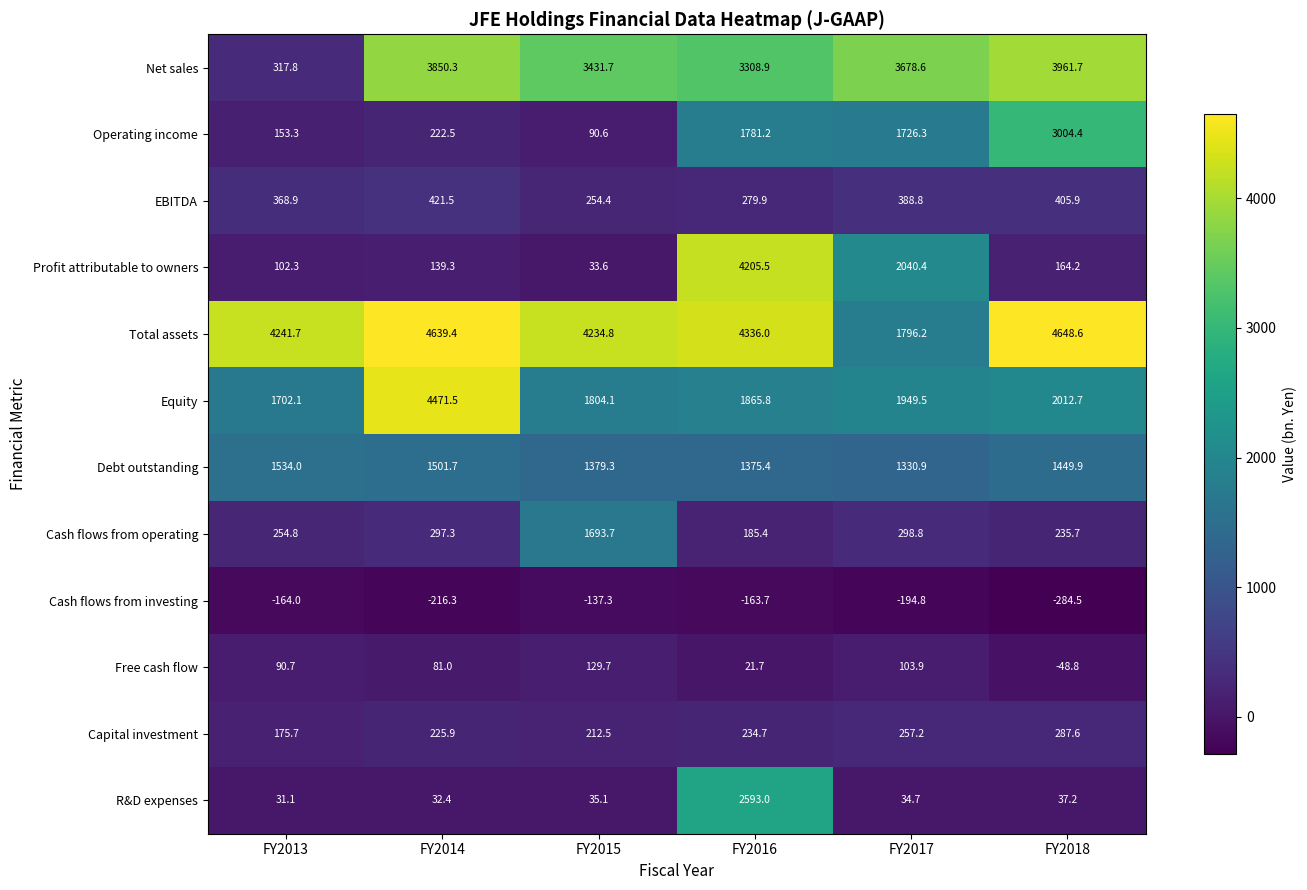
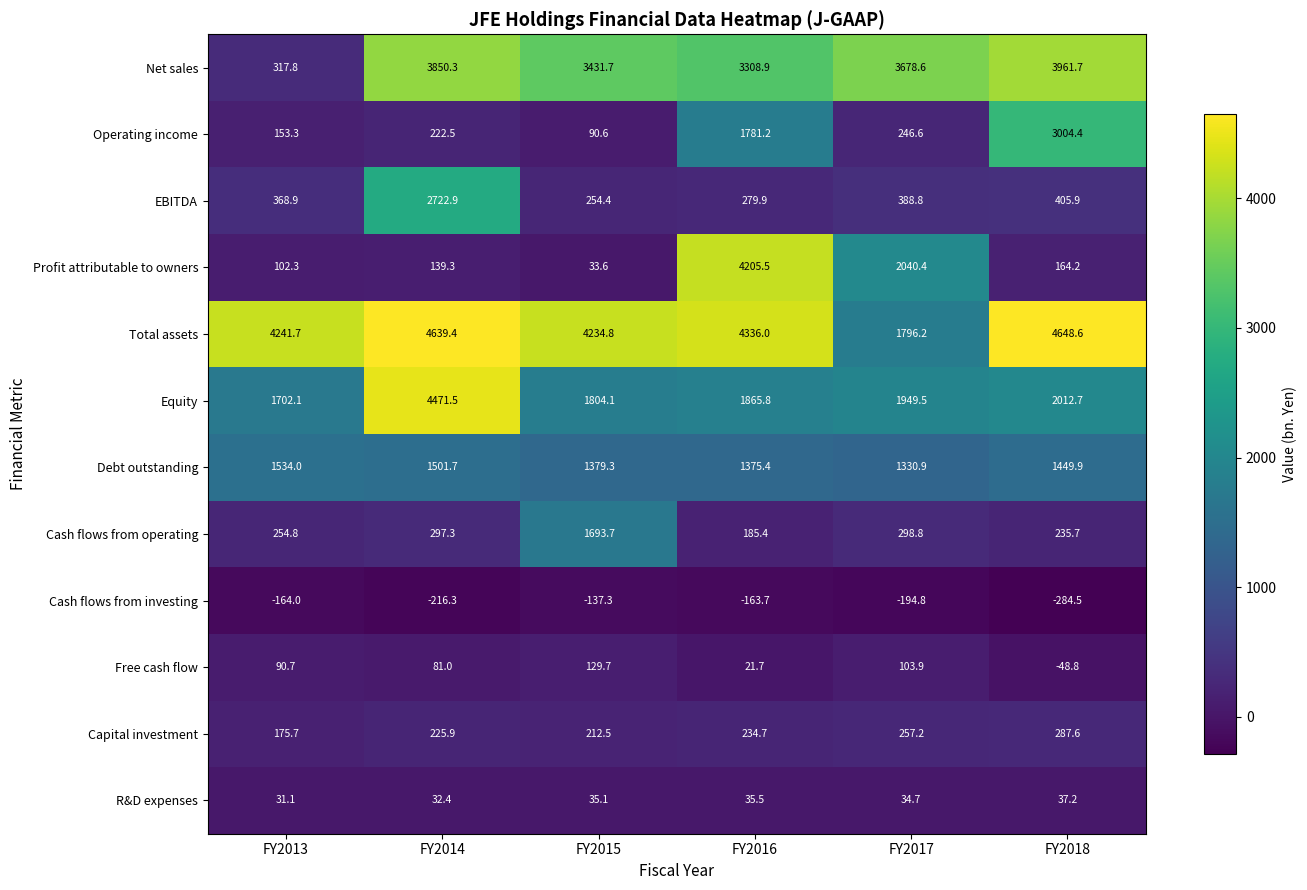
  {
    "Net sales": {
      "FY2013": 317.8,
      "FY2014": 3850.3,
      "FY2015": 3431.7,
      "FY2016": 3308.9,
      "FY2017": 3678.6,
      "FY2018": 3961.7
    },
    "Operating income": {
      "FY2013": 153.3,
      "FY2014": 222.5,
      "FY2015": 90.6,
      "FY2016": 1781.2,
-     "FY2017": 1726.3,
+     "FY2017": 246.6,
      "FY2018": 3004.4
    },
    "EBITDA": {
      "FY2013": 368.9,
-     "FY2014": 421.5,
+     "FY2014": 2722.9,
      "FY2015": 254.4,
      "FY2016": 279.9,
      "FY2017": 388.8,
      "FY2018": 405.9
    },
    "Profit attributable to owners": {
      "FY2013": 102.3,
      "FY2014": 139.3,
      "FY2015": 33.6,
      "FY2016": 4205.5,
      "FY2017": 2040.4,
      "FY2018": 164.2
    },
    "Total assets": {
      "FY2013": 4241.7,
      "FY2014": 4639.4,
      "FY2015": 4234.8,
      "FY2016": 4336.0,
      "FY2017": 1796.2,
      "FY2018": 4648.6
    },
    "Equity": {
      "FY2013": 1702.1,
      "FY2014": 4471.5,
      "FY2015": 1804.1,
      "FY2016": 1865.8,
      "FY2017": 1949.5,
      "FY2018": 2012.7
    },
    "Debt outstanding": {
      "FY2013": 1534.0,
      "FY2014": 1501.7,
      "FY2015": 1379.3,
      "FY2016": 1375.4,
      "FY2017": 1330.9,
      "FY2018": 1449.9
    },
    "Cash flows from operating": {
      "FY2013": 254.8,
      "FY2014": 297.3,
      "FY2015": 1693.7,
      "FY2016": 185.4,
      "FY2017": 298.8,
      "FY2018": 235.7
    },
    "Cash flows from investing": {
      "FY2013": -164.0,
      "FY2014": -216.3,
      "FY2015": -137.3,
      "FY2016": -163.7,
      "FY2017": -194.8,
      "FY2018": -284.5
    },
    "Free cash flow": {
      "FY2013": 90.7,
      "FY2014": 81.0,
      "FY2015": 129.7,
      "FY2016": 21.7,
      "FY2017": 103.9,
      "FY2018": -48.8
    },
    "Capital investment": {
      "FY2013": 175.7,
      "FY2014": 225.9,
      "FY2015": 212.5,
      "FY2016": 234.7,
      "FY2017": 257.2,
      "FY2018": 287.6
    },
    "R&D expenses": {
      "FY2013": 31.1,
      "FY2014": 32.4,
      "FY2015": 35.1,
-     "FY2016": 2593.0,
+     "FY2016": 35.5,
      "FY2017": 34.7,
      "FY2018": 37.2
    }
  }
